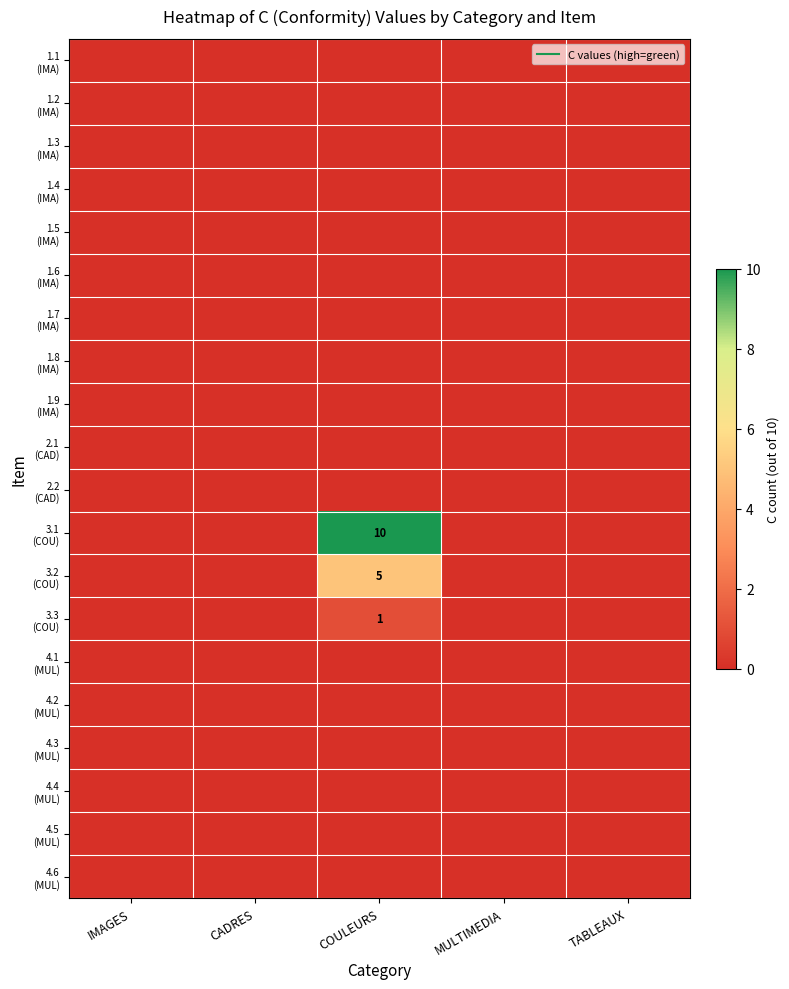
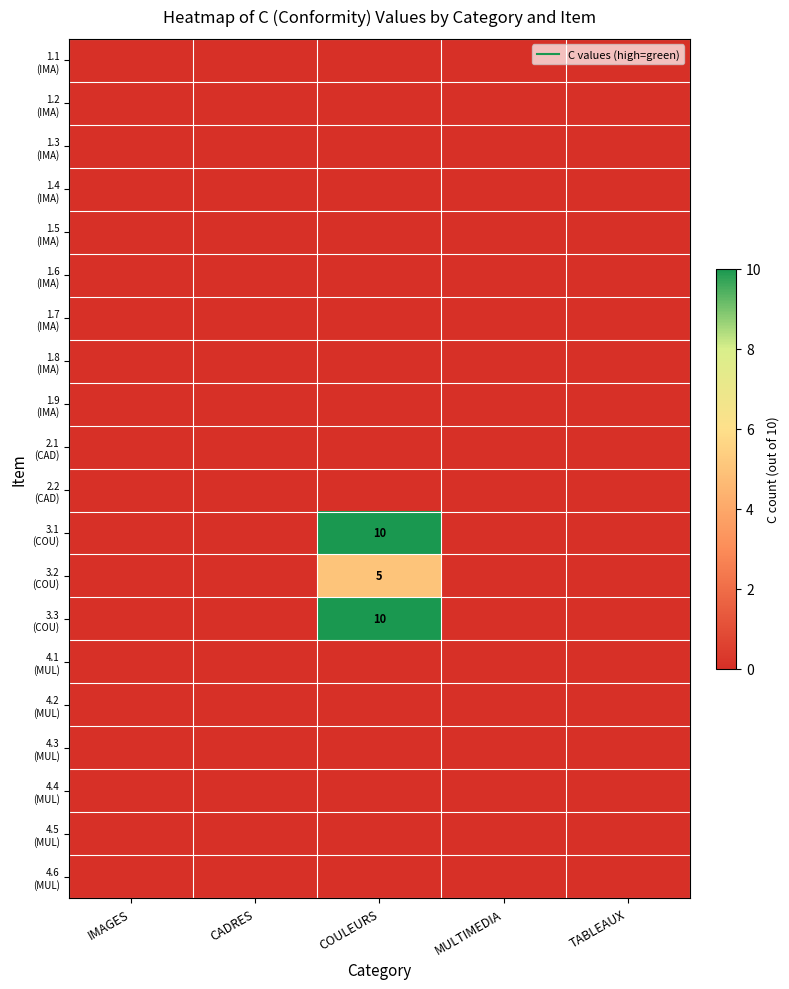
  {
    "3.1 (COU)": {
      "COULEURS": 10
    },
    "3.2 (COU)": {
      "COULEURS": 5
    },
    "3.3 (COU)": {
-     "COULEURS": 1
+     "COULEURS": 10
    }
  }
